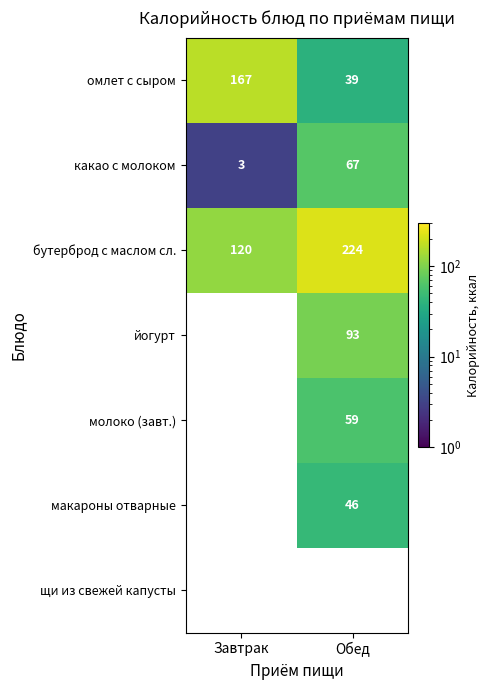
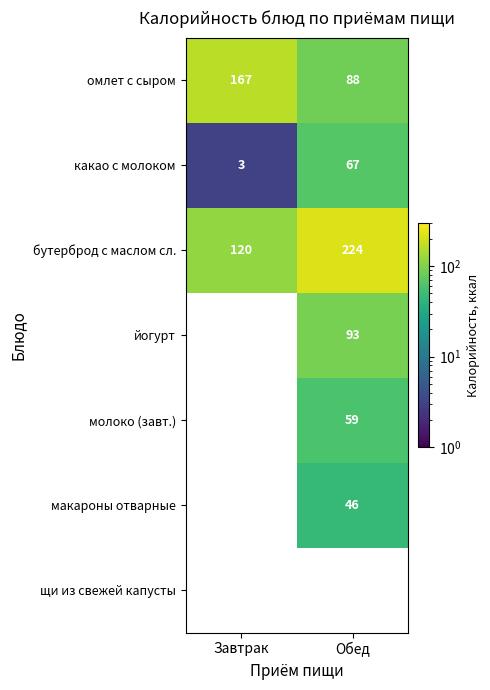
  {
    "омлет с сыром": {
      "Завтрак": 167,
-     "Обед": 39
+     "Обед": 88
    },
    "какао с молоком": {
      "Завтрак": 3,
      "Обед": 67
    },
    "бутерброд с маслом сл.": {
      "Завтрак": 120,
      "Обед": 224
    },
    "йогурт": {
      "Обед": 93
    },
    "молоко (завт.)": {
      "Обед": 59
    },
    "макароны отварные": {
      "Обед": 46
    }
  }
